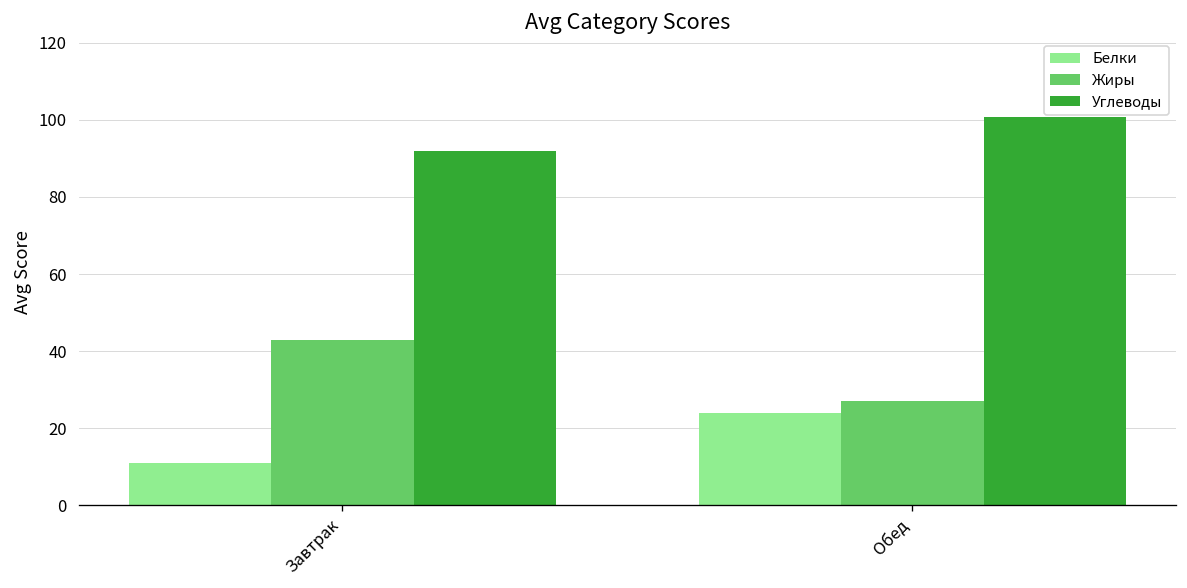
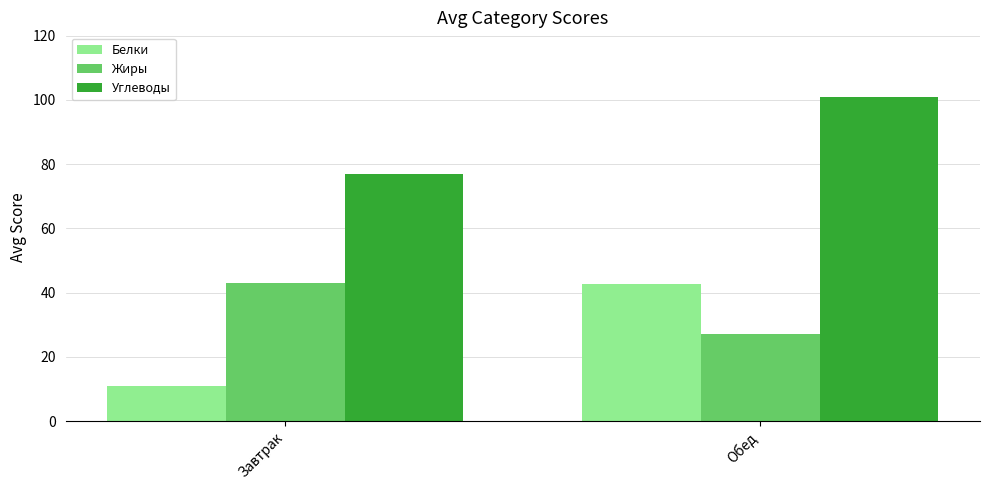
  {
    "Белки": {
      "Завтрак": 11,
-     "Обед": 24
+     "Обед": 43
    },
    "Жиры": {
      "Завтрак": 43,
      "Обед": 27
    },
    "Углеводы": {
-     "Завтрак": 92,
+     "Завтрак": 77,
      "Обед": 101
    }
  }
